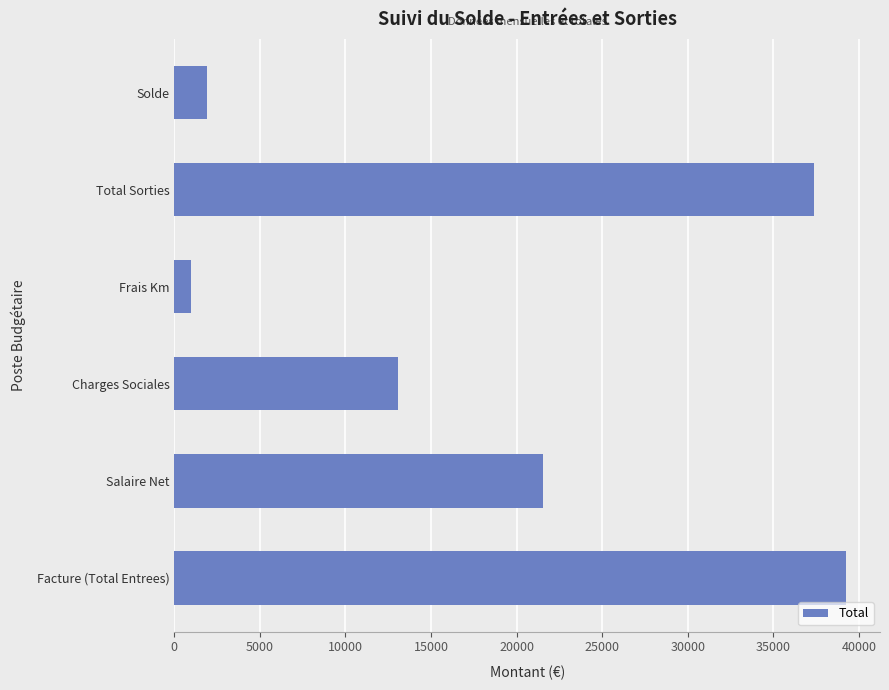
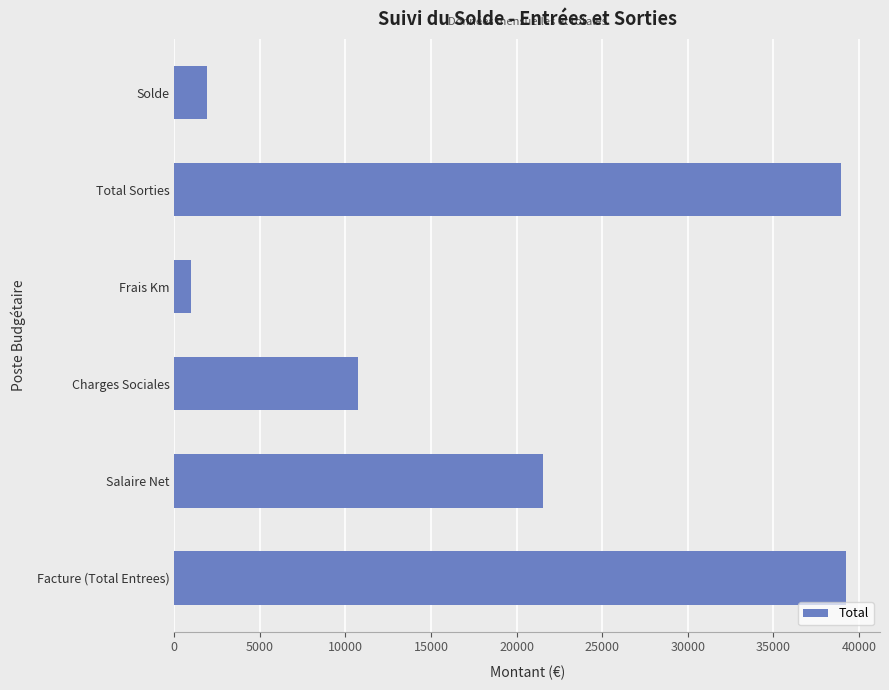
  {
    "Solde": 1900,
-   "Total Sorties": 37400,
+   "Total Sorties": 39000,
    "Frais Km": 1000,
-   "Charges Sociales": 13000,
+   "Charges Sociales": 10700,
    "Salaire Net": 21600,
    "Facture (Total Entrees)": 39300
  }
